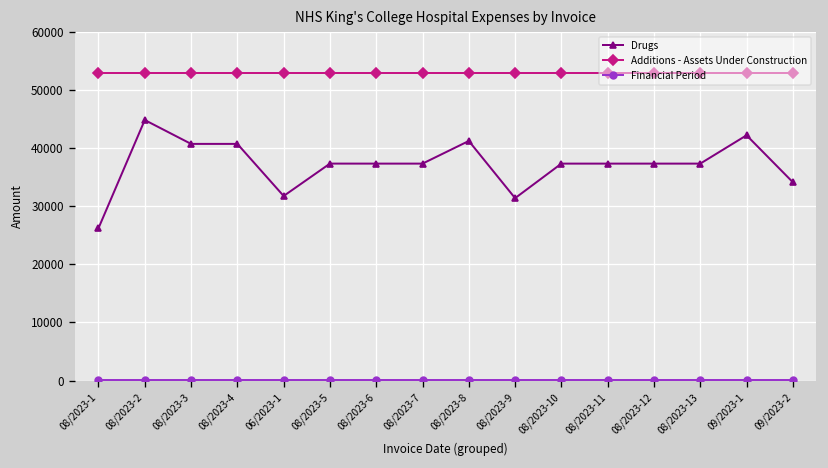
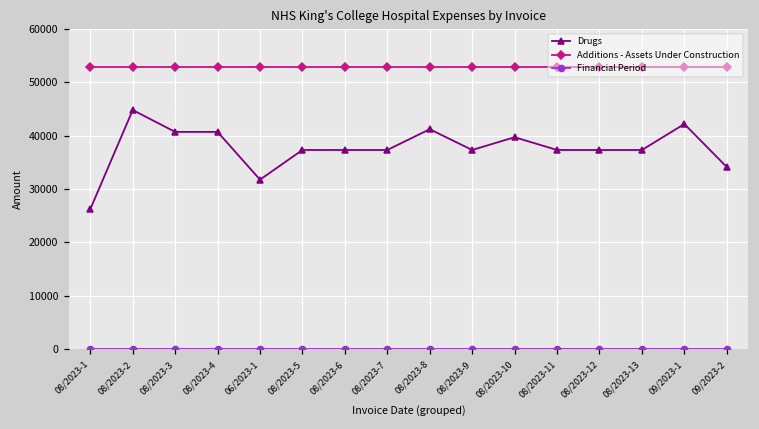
  {
    "Drugs": {
      "08/2023-1": 26000,
      "08/2023-2": 45000,
      "08/2023-3": 41000,
      "08/2023-4": 41000,
      "06/2023-1": 32000,
      "08/2023-5": 37000,
      "08/2023-6": 37000,
      "08/2023-7": 37000,
      "08/2023-8": 41000,
-     "08/2023-9": 31000,
-     "08/2023-10": 37000,
+     "08/2023-9": 37000,
+     "08/2023-10": 40000,
      "08/2023-11": 37000,
      "08/2023-12": 37000,
      "08/2023-13": 37000,
      "09/2023-1": 42000,
      "09/2023-2": 34000
    },
    "Additions - Assets Under Construction": {
      "08/2023-1": 53000,
      "08/2023-2": 53000,
      "08/2023-3": 53000,
      "08/2023-4": 53000,
      "06/2023-1": 53000,
      "08/2023-5": 53000,
      "08/2023-6": 53000,
      "08/2023-7": 53000,
      "08/2023-8": 53000,
      "08/2023-9": 53000,
      "08/2023-10": 53000
    },
    "Financial Period": {
      "08/2023-1": 0,
      "08/2023-2": 0,
      "08/2023-3": 0,
      "08/2023-4": 0,
      "06/2023-1": 0,
      "08/2023-5": 0,
      "08/2023-6": 0,
      "08/2023-7": 0,
      "08/2023-8": 0,
      "08/2023-9": 0,
      "08/2023-10": 0,
      "08/2023-11": 0,
      "08/2023-12": 0,
      "08/2023-13": 0,
      "09/2023-1": 0,
      "09/2023-2": 0
    }
  }
